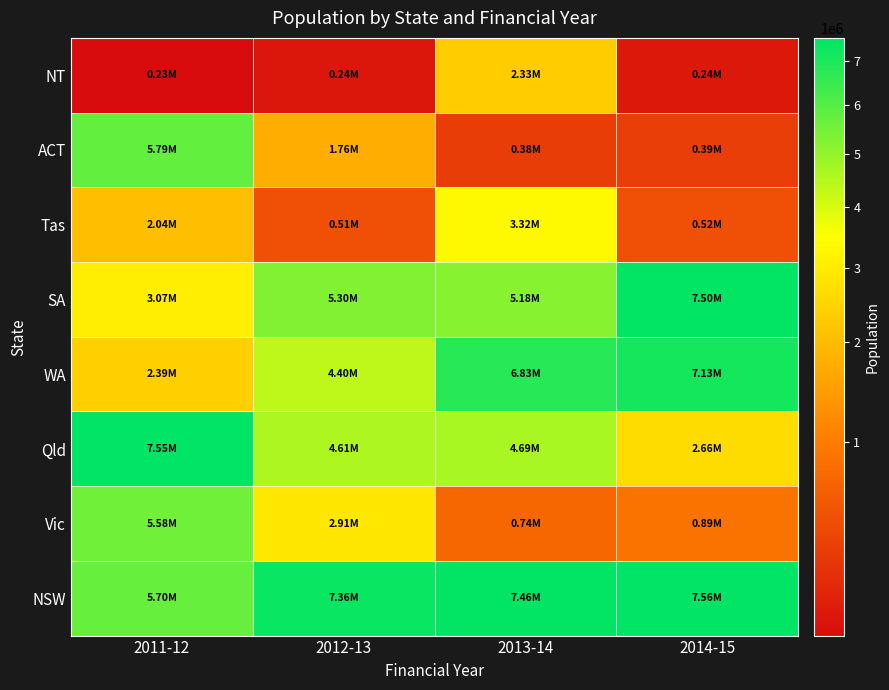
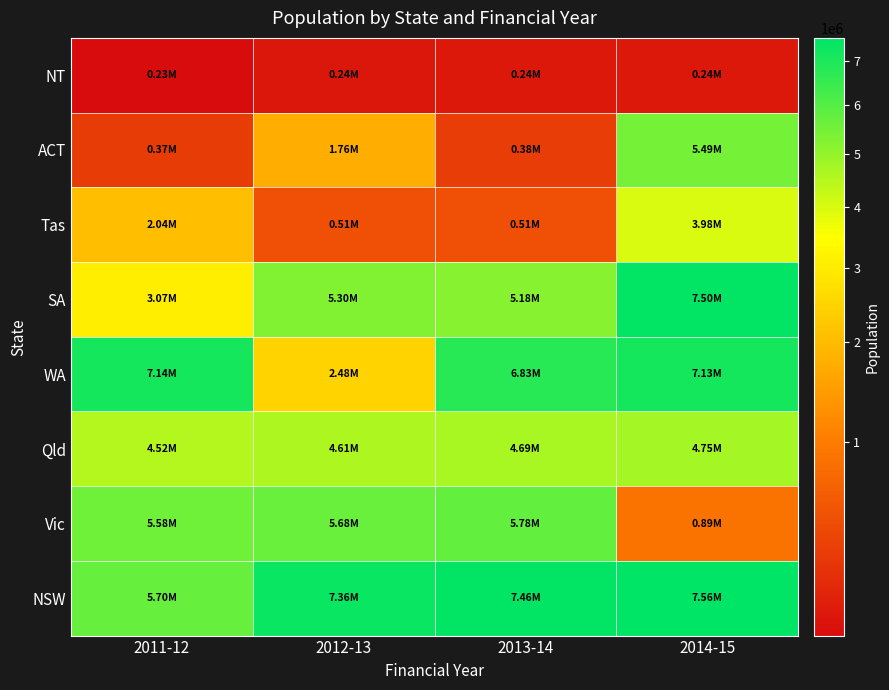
  {
    "NT": {
      "2011-12": "0.23M",
      "2012-13": "0.24M",
-     "2013-14": "2.33M",
+     "2013-14": "0.24M",
      "2014-15": "0.24M"
    },
    "ACT": {
-     "2011-12": "5.79M",
+     "2011-12": "0.37M",
      "2012-13": "1.76M",
      "2013-14": "0.38M",
-     "2014-15": "0.39M"
+     "2014-15": "5.49M"
    },
    "Tas": {
      "2011-12": "2.04M",
      "2012-13": "0.51M",
-     "2013-14": "3.32M",
-     "2014-15": "0.52M"
+     "2013-14": "0.51M",
+     "2014-15": "3.98M"
    },
    "SA": {
      "2011-12": "3.07M",
      "2012-13": "5.30M",
      "2013-14": "5.18M",
      "2014-15": "7.50M"
    },
    "WA": {
-     "2011-12": "2.39M",
-     "2012-13": "4.40M",
+     "2011-12": "7.14M",
+     "2012-13": "2.48M",
      "2013-14": "6.83M",
      "2014-15": "7.13M"
    },
    "Qld": {
-     "2011-12": "7.55M",
+     "2011-12": "4.52M",
      "2012-13": "4.61M",
      "2013-14": "4.69M",
-     "2014-15": "2.66M"
+     "2014-15": "4.75M"
    },
    "Vic": {
      "2011-12": "5.58M",
-     "2012-13": "2.91M",
-     "2013-14": "0.74M",
+     "2012-13": "5.68M",
+     "2013-14": "5.78M",
      "2014-15": "0.89M"
    },
    "NSW": {
      "2011-12": "5.70M",
      "2012-13": "7.36M",
      "2013-14": "7.46M",
      "2014-15": "7.56M"
    }
  }
